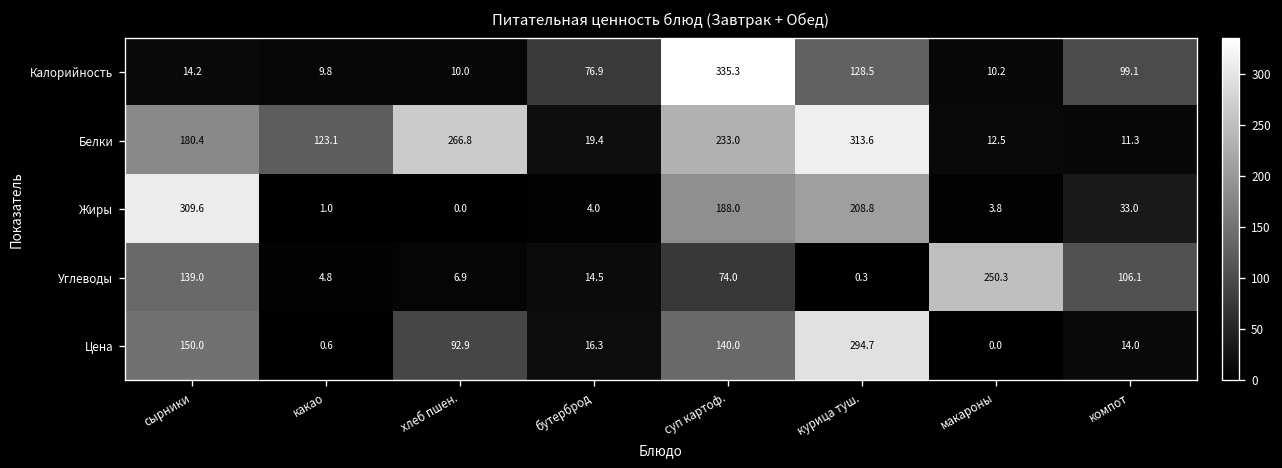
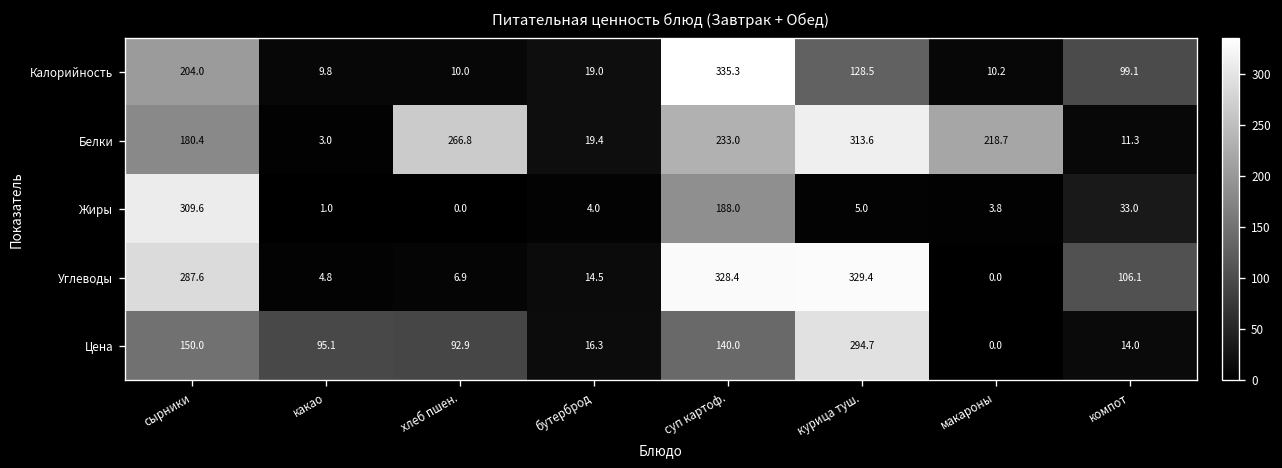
  {
    "Калорийность": {
-     "сырники": 14.2,
+     "сырники": 204.0,
      "какао": 9.8,
      "хлеб пшен.": 10.0,
-     "бутерброд": 76.9,
+     "бутерброд": 19.0,
      "суп картоф.": 335.3,
      "курица туш.": 128.5,
      "макароны": 10.2,
      "компот": 99.1
    },
    "Белки": {
      "сырники": 180.4,
-     "какао": 123.1,
+     "какао": 3.0,
      "хлеб пшен.": 266.8,
      "бутерброд": 19.4,
      "суп картоф.": 233.0,
      "курица туш.": 313.6,
-     "макароны": 12.5,
+     "макароны": 218.7,
      "компот": 11.3
    },
    "Жиры": {
      "сырники": 309.6,
      "какао": 1.0,
      "хлеб пшен.": 0.0,
      "бутерброд": 4.0,
      "суп картоф.": 188.0,
-     "курица туш.": 208.8,
+     "курица туш.": 5.0,
      "макароны": 3.8,
      "компот": 33.0
    },
    "Углеводы": {
-     "сырники": 139.0,
+     "сырники": 287.6,
      "какао": 4.8,
      "хлеб пшен.": 6.9,
      "бутерброд": 14.5,
-     "суп картоф.": 74.0,
-     "курица туш.": 0.3,
-     "макароны": 250.3,
+     "суп картоф.": 328.4,
+     "курица туш.": 329.4,
+     "макароны": 0.0,
      "компот": 106.1
    },
    "Цена": {
      "сырники": 150.0,
-     "какао": 0.6,
+     "какао": 95.1,
      "хлеб пшен.": 92.9,
      "бутерброд": 16.3,
      "суп картоф.": 140.0,
      "курица туш.": 294.7,
      "макароны": 0.0,
      "компот": 14.0
    }
  }
